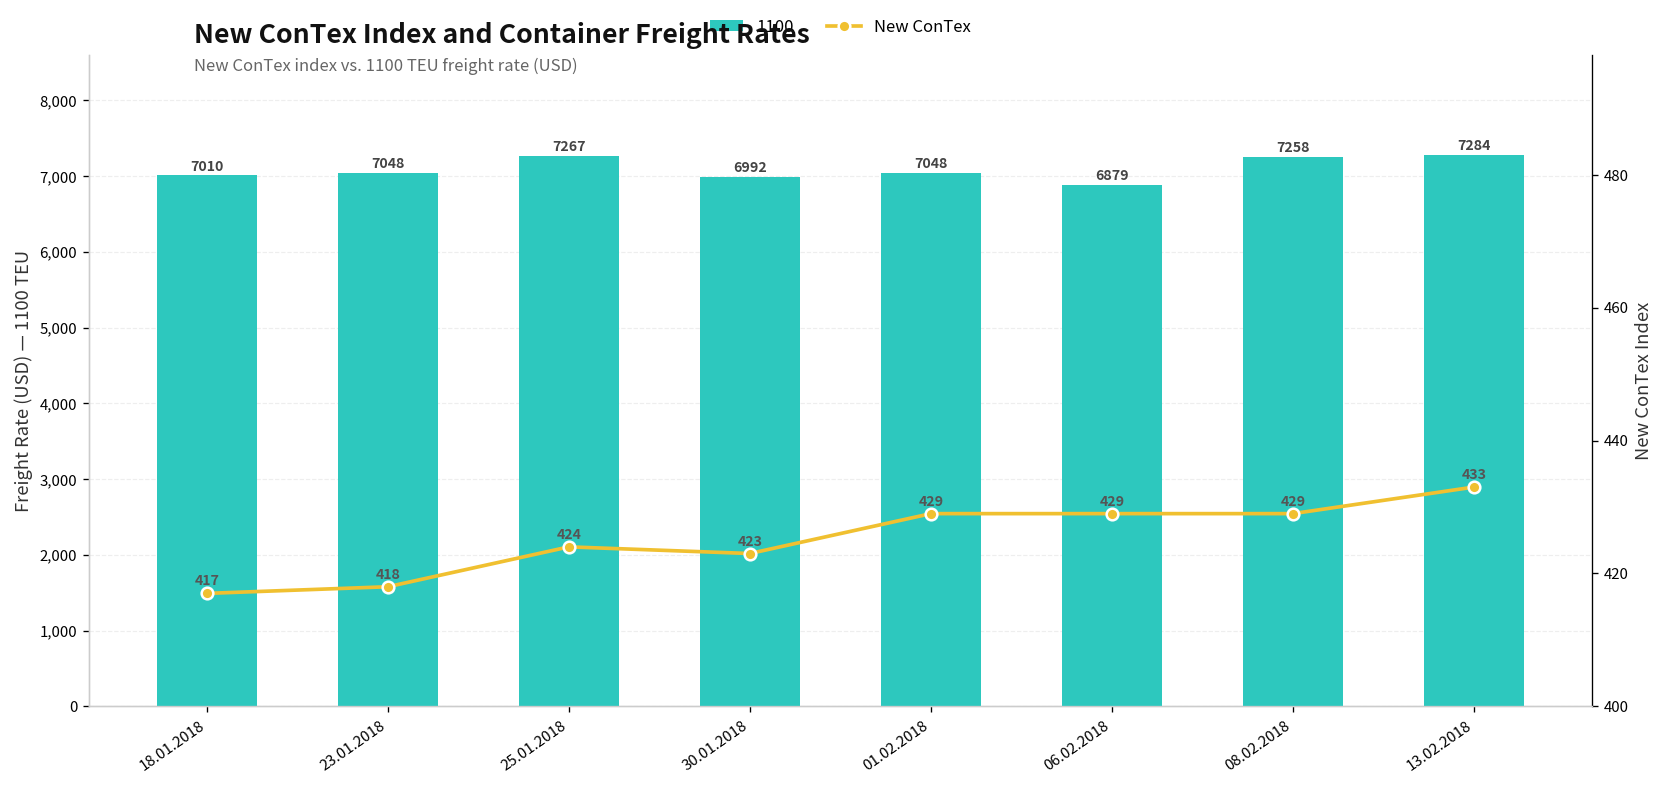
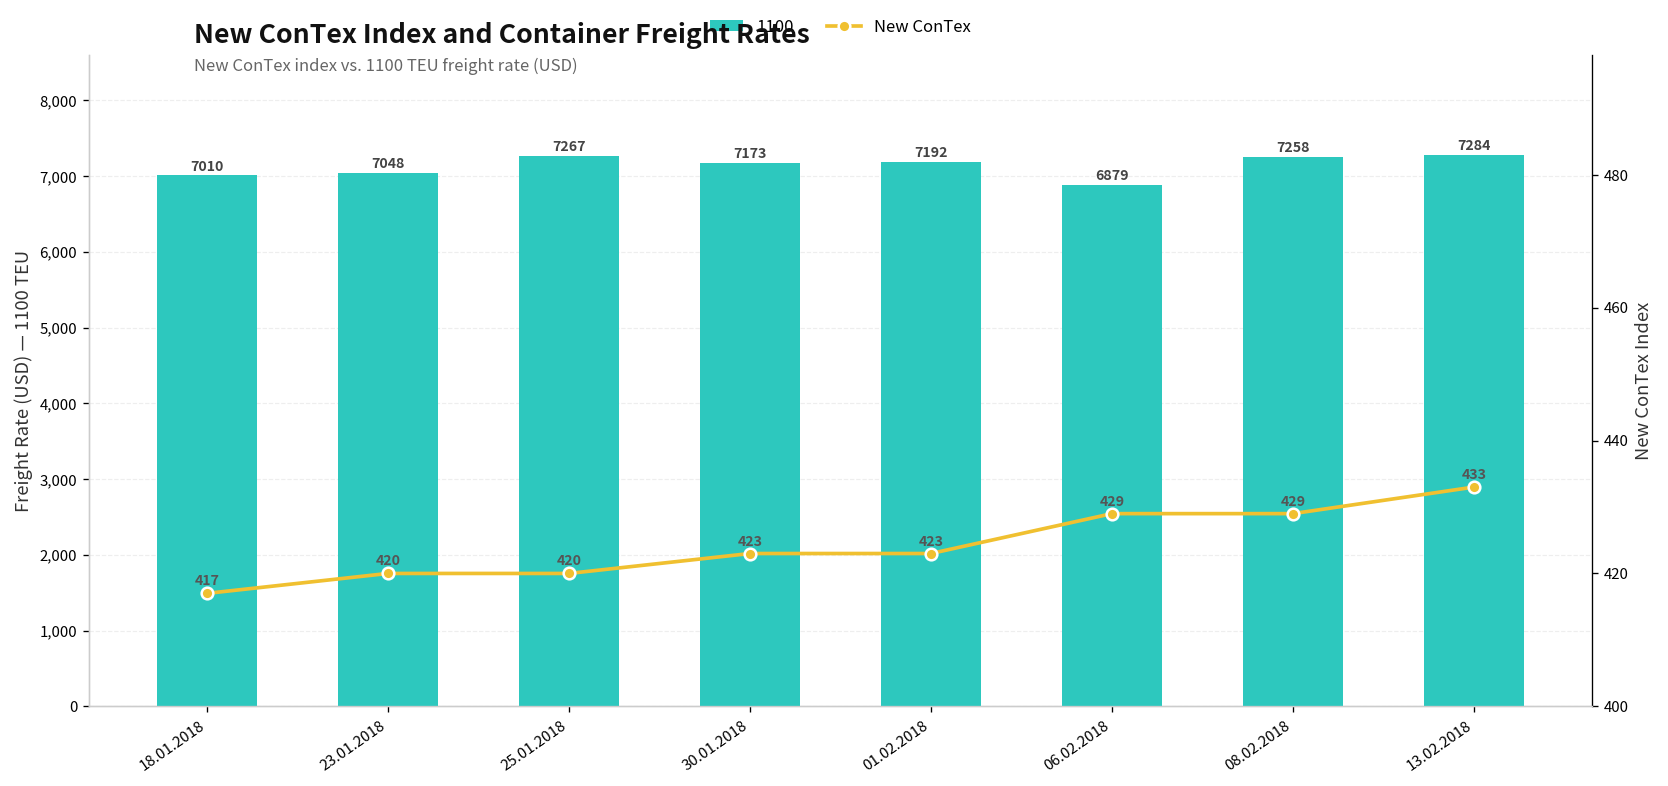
  {
    "1100": {
      "18.01.2018": 7010,
      "23.01.2018": 7048,
      "25.01.2018": 7267,
-     "30.01.2018": 6992,
-     "01.02.2018": 7048,
+     "30.01.2018": 7173,
+     "01.02.2018": 7192,
      "06.02.2018": 6879,
      "08.02.2018": 7258,
      "13.02.2018": 7284
    },
    "New ConTex": {
      "18.01.2018": 417,
-     "23.01.2018": 418,
-     "25.01.2018": 424,
+     "23.01.2018": 420,
+     "25.01.2018": 420,
      "30.01.2018": 423,
-     "01.02.2018": 429,
+     "01.02.2018": 423,
      "06.02.2018": 429,
      "08.02.2018": 429,
      "13.02.2018": 433
    }
  }
